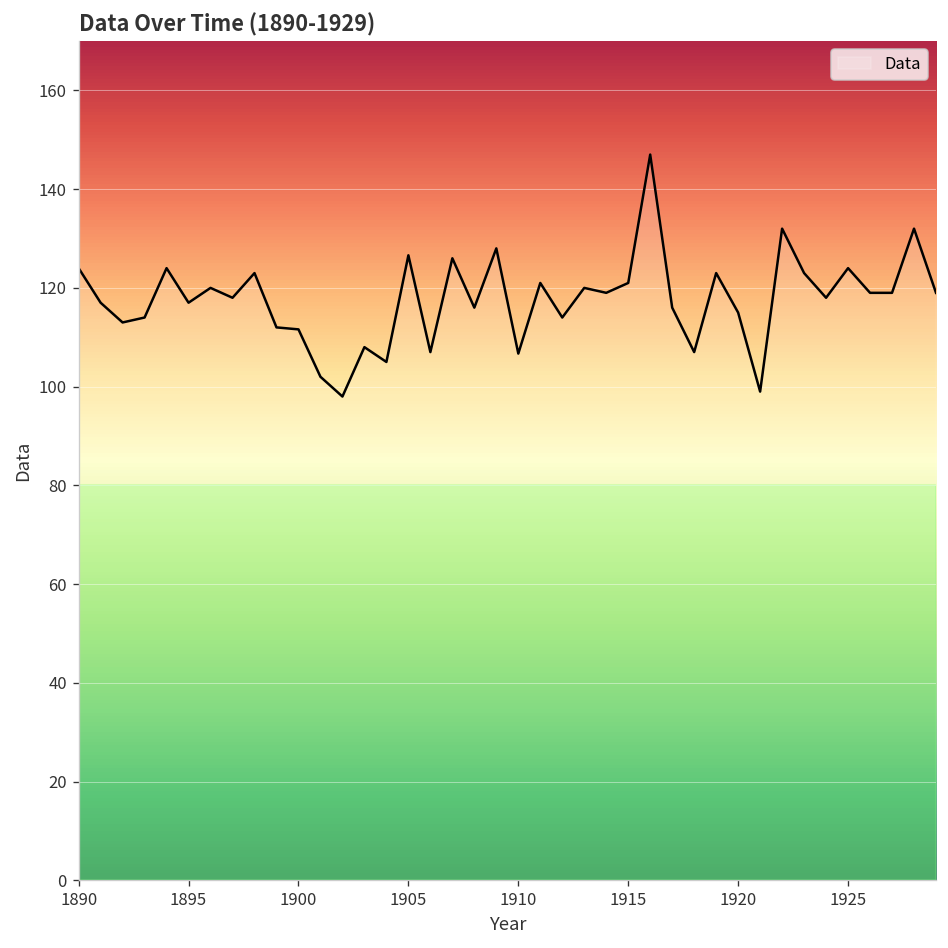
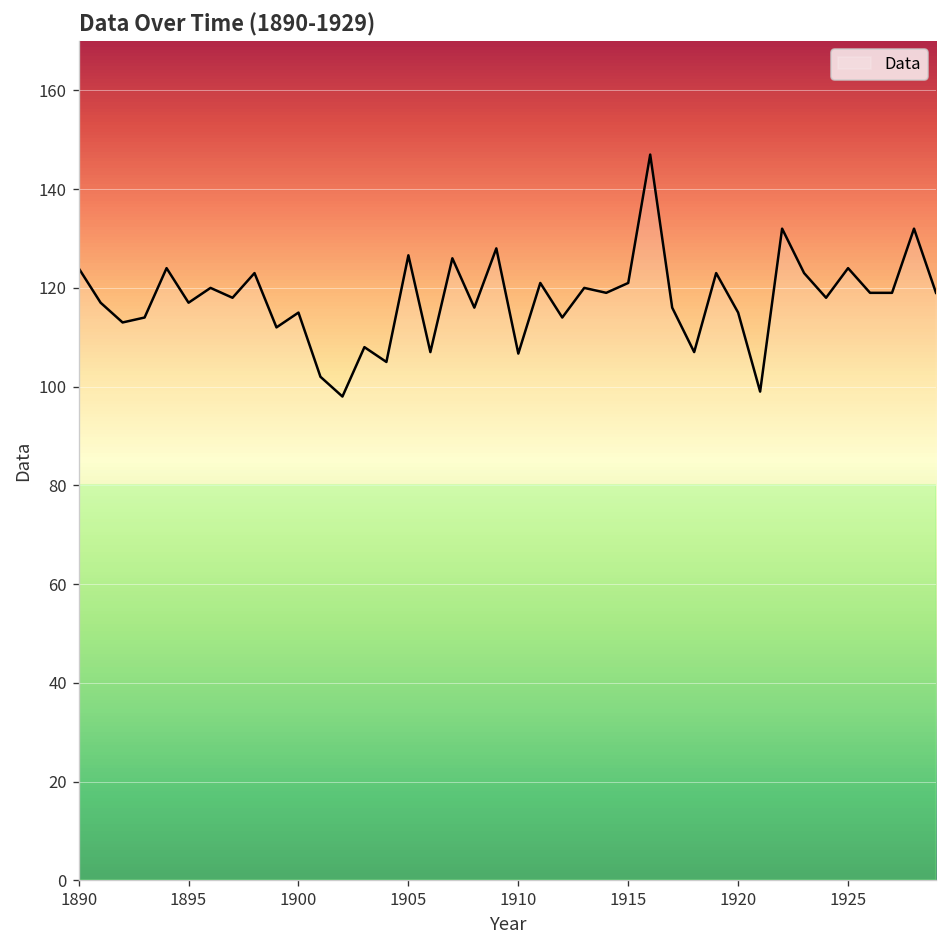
  {
    "1890": 124,
    "1895": 117,
-   "1900": 112,
+   "1900": 115,
    "1905": 127,
    "1910": 107,
    "1915": 121,
    "1920": 115,
    "1925": 124
  }
